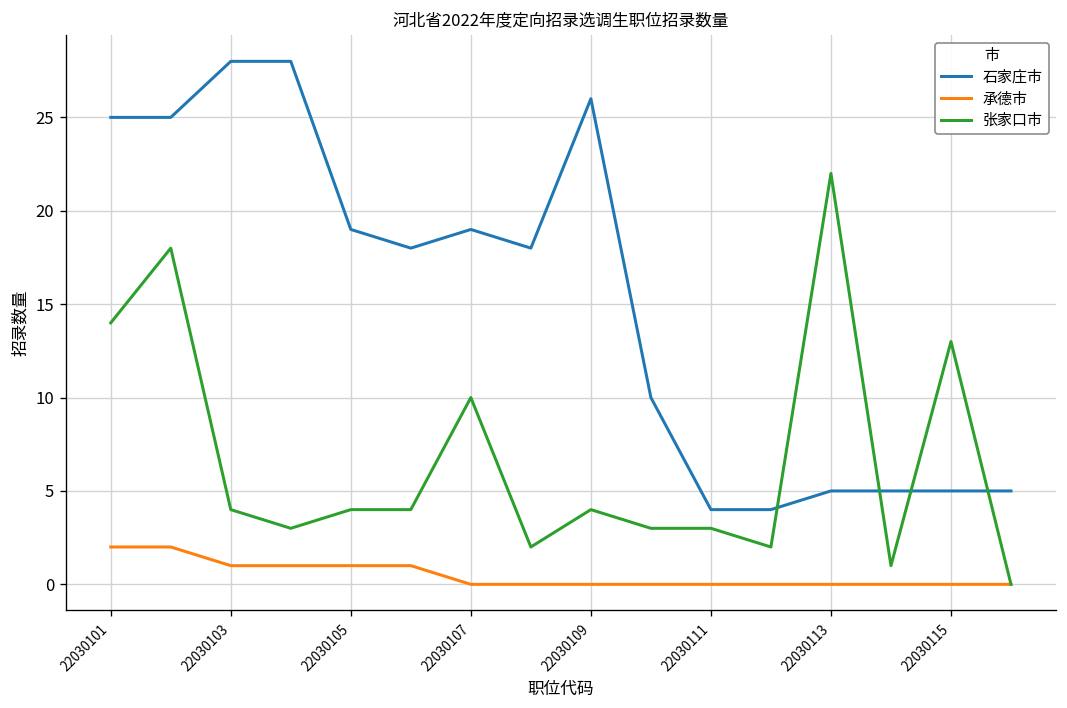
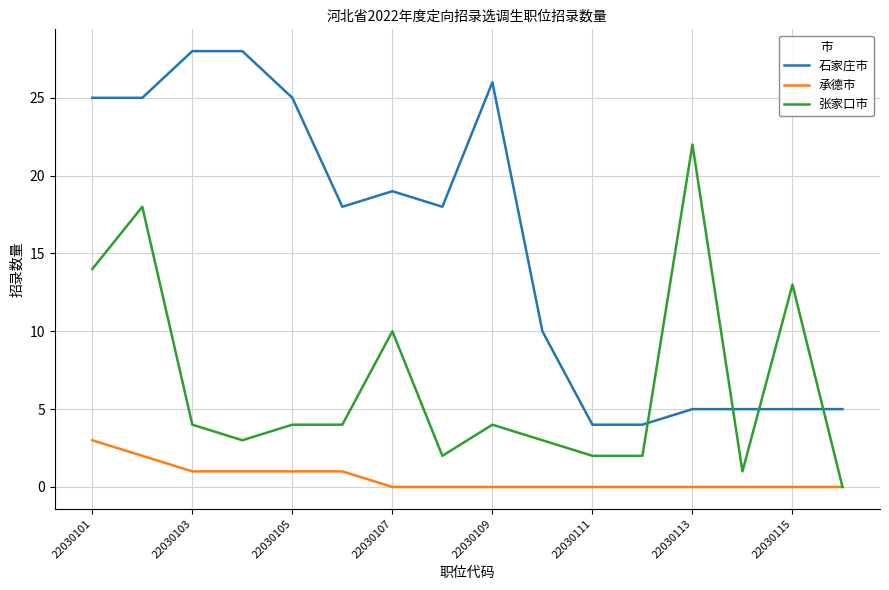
  {
    "石家庄市": {
      "22030101": 25,
      "22030103": 28,
-     "22030105": 19,
+     "22030105": 25,
      "22030107": 19,
      "22030109": 26,
      "22030111": 4,
      "22030113": 5,
      "22030115": 5
    },
    "承德市": {
-     "22030101": 2,
+     "22030101": 3,
      "22030103": 1,
      "22030105": 1,
      "22030107": 0,
      "22030109": 0,
      "22030111": 0,
      "22030113": 0,
      "22030115": 0
    },
    "张家口市": {
      "22030101": 14,
      "22030103": 4,
      "22030105": 4,
      "22030107": 10,
      "22030109": 4,
-     "22030111": 3,
+     "22030111": 2,
      "22030113": 22,
      "22030115": 13
    }
  }
